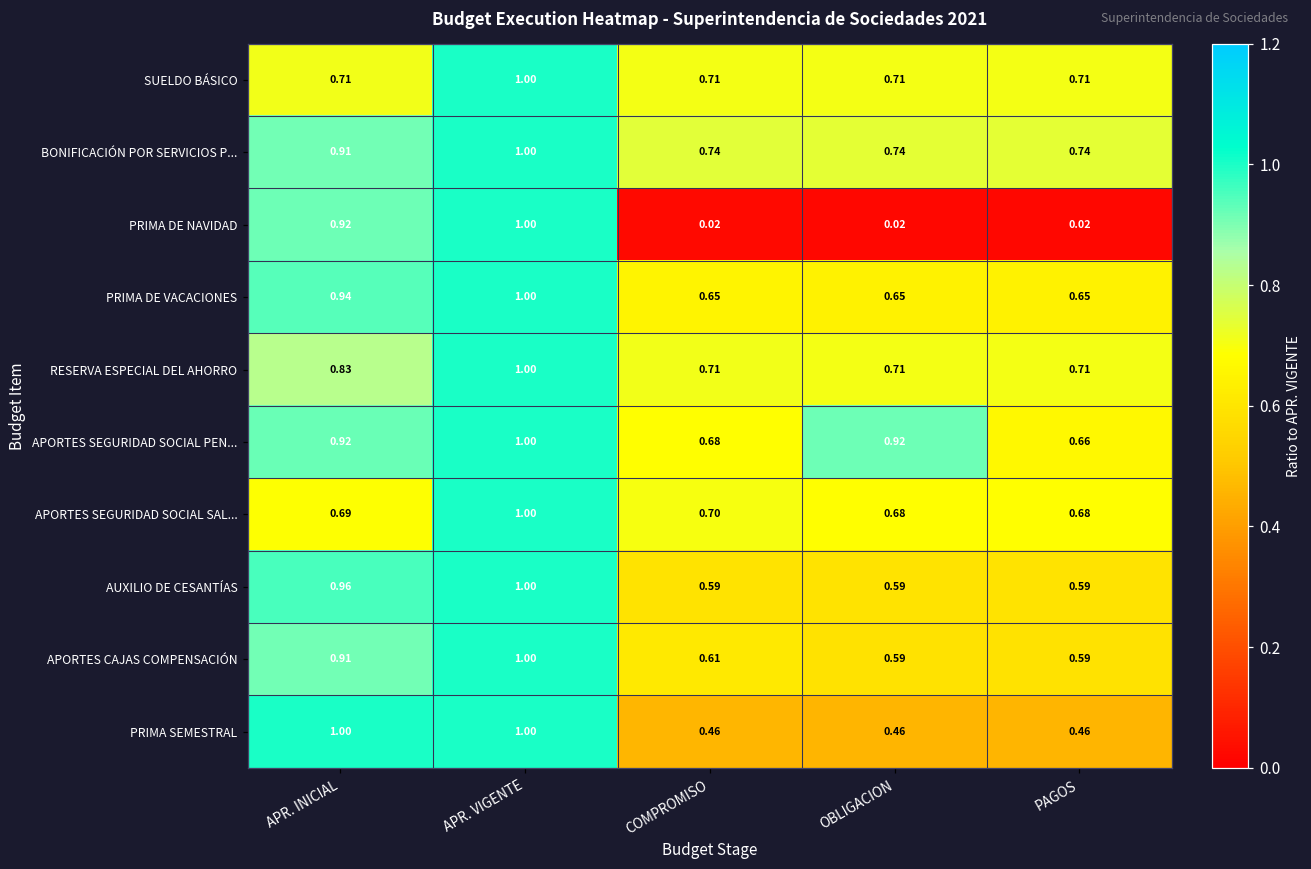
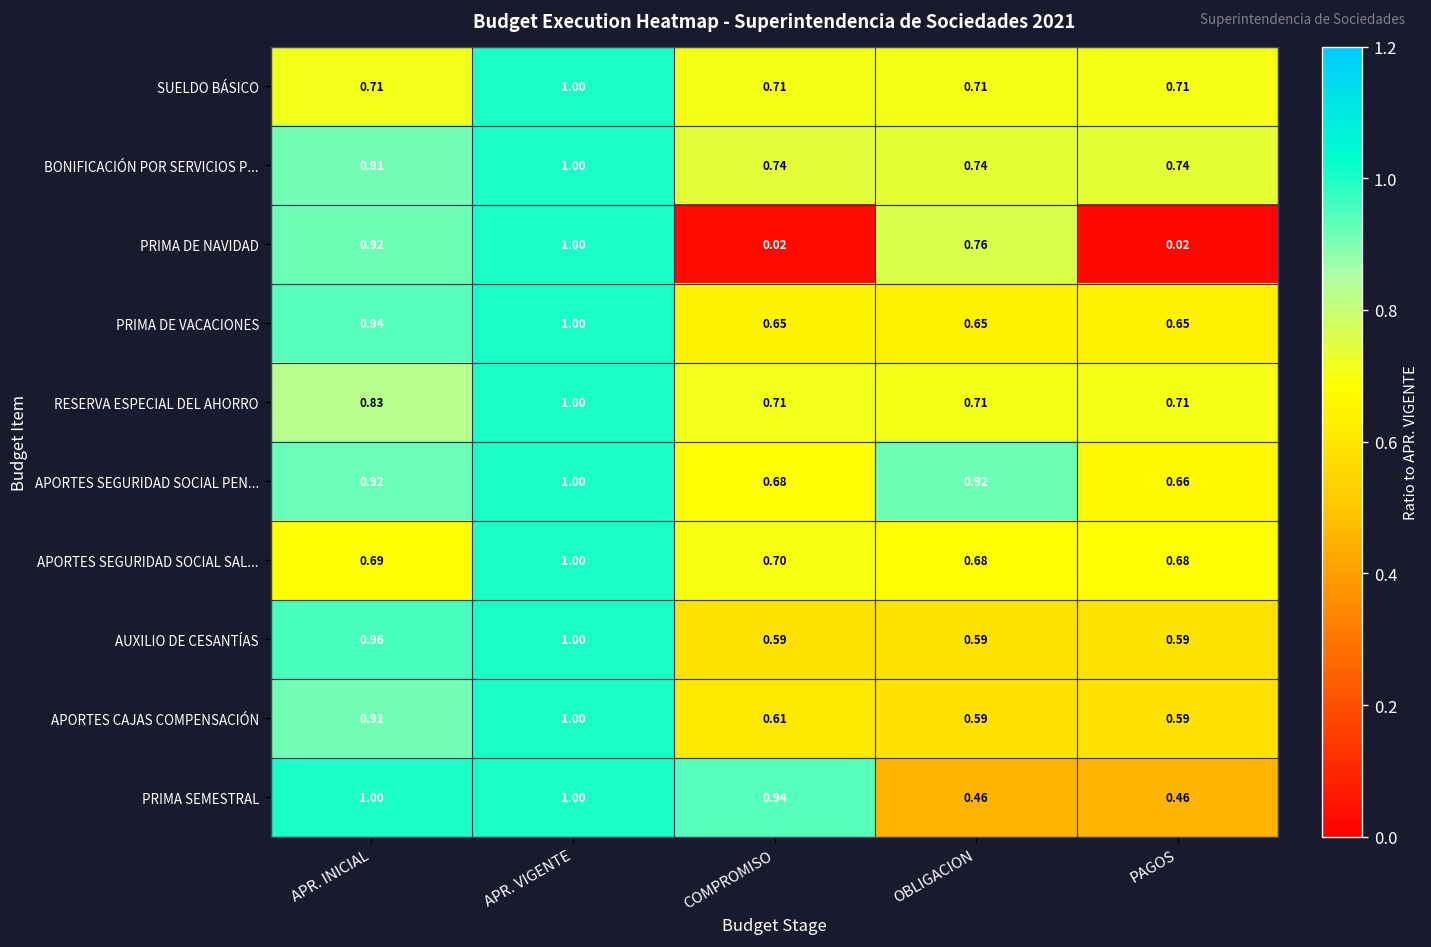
  {
    "SUELDO BÁSICO": {
      "APR. INICIAL": 0.71,
      "APR. VIGENTE": 1.00,
      "COMPROMISO": 0.71,
      "OBLIGACION": 0.71,
      "PAGOS": 0.71
    },
    "BONIFICACIÓN POR SERVICIOS P...": {
      "APR. INICIAL": 0.91,
      "APR. VIGENTE": 1.00,
      "COMPROMISO": 0.74,
      "OBLIGACION": 0.74,
      "PAGOS": 0.74
    },
    "PRIMA DE NAVIDAD": {
      "APR. INICIAL": 0.92,
      "APR. VIGENTE": 1.00,
      "COMPROMISO": 0.02,
-     "OBLIGACION": 0.02,
+     "OBLIGACION": 0.76,
      "PAGOS": 0.02
    },
    "PRIMA DE VACACIONES": {
      "APR. INICIAL": 0.94,
      "APR. VIGENTE": 1.00,
      "COMPROMISO": 0.65,
      "OBLIGACION": 0.65,
      "PAGOS": 0.65
    },
    "RESERVA ESPECIAL DEL AHORRO": {
      "APR. INICIAL": 0.83,
      "APR. VIGENTE": 1.00,
      "COMPROMISO": 0.71,
      "OBLIGACION": 0.71,
      "PAGOS": 0.71
    },
    "APORTES SEGURIDAD SOCIAL PEN...": {
      "APR. INICIAL": 0.92,
      "APR. VIGENTE": 1.00,
      "COMPROMISO": 0.68,
      "OBLIGACION": 0.92,
      "PAGOS": 0.66
    },
    "APORTES SEGURIDAD SOCIAL SAL...": {
      "APR. INICIAL": 0.69,
      "APR. VIGENTE": 1.00,
      "COMPROMISO": 0.70,
      "OBLIGACION": 0.68,
      "PAGOS": 0.68
    },
    "AUXILIO DE CESANTÍAS": {
      "APR. INICIAL": 0.96,
      "APR. VIGENTE": 1.00,
      "COMPROMISO": 0.59,
      "OBLIGACION": 0.59,
      "PAGOS": 0.59
    },
    "APORTES CAJAS COMPENSACIÓN": {
      "APR. INICIAL": 0.91,
      "APR. VIGENTE": 1.00,
      "COMPROMISO": 0.61,
      "OBLIGACION": 0.59,
      "PAGOS": 0.59
    },
    "PRIMA SEMESTRAL": {
      "APR. INICIAL": 1.00,
      "APR. VIGENTE": 1.00,
-     "COMPROMISO": 0.46,
+     "COMPROMISO": 0.94,
      "OBLIGACION": 0.46,
      "PAGOS": 0.46
    }
  }
